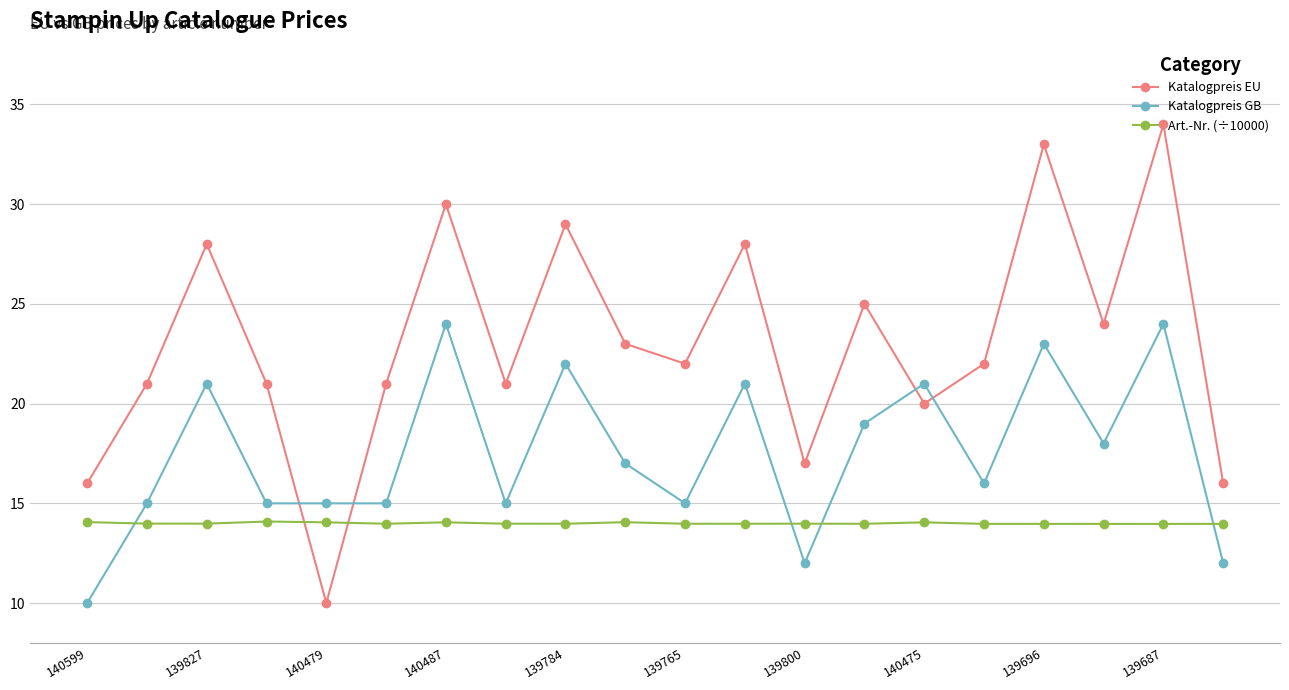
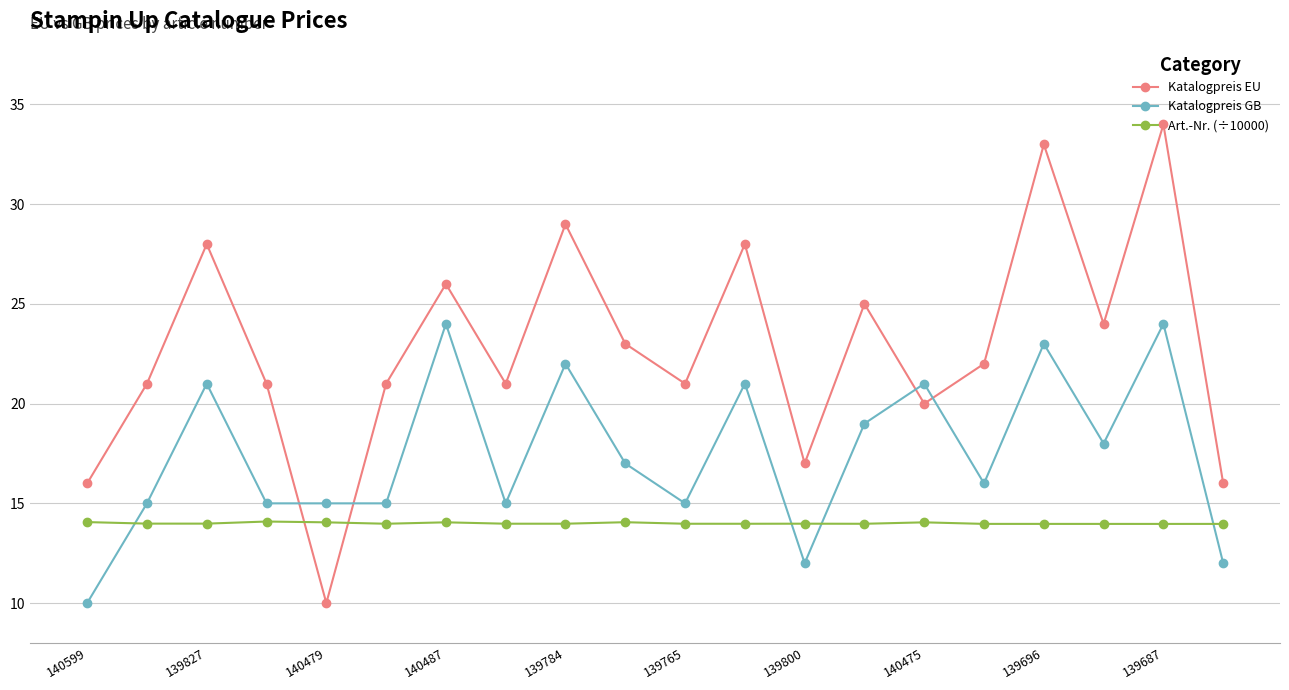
  {
    "Katalogpreis EU": {
      "140599": 16,
      "139827": 28,
      "140479": 10,
-     "140487": 30,
+     "140487": 26,
      "139784": 29,
-     "139765": 22,
+     "139765": 21,
      "139800": 17,
      "140475": 20,
      "139696": 33,
      "139687": 34
    },
    "Katalogpreis GB": {
      "140599": 10,
      "139827": 21,
      "140479": 15,
      "140487": 24,
      "139784": 22,
      "139765": 15,
      "139800": 12,
      "140475": 21,
      "139696": 23,
      "139687": 24
    },
    "Art.-Nr. (÷10000)": {
      "140599": 14,
      "139827": 14,
      "140479": 14,
      "140487": 14,
      "139784": 14,
      "139765": 14,
      "139800": 14,
      "140475": 14,
      "139696": 14,
      "139687": 14
    }
  }
